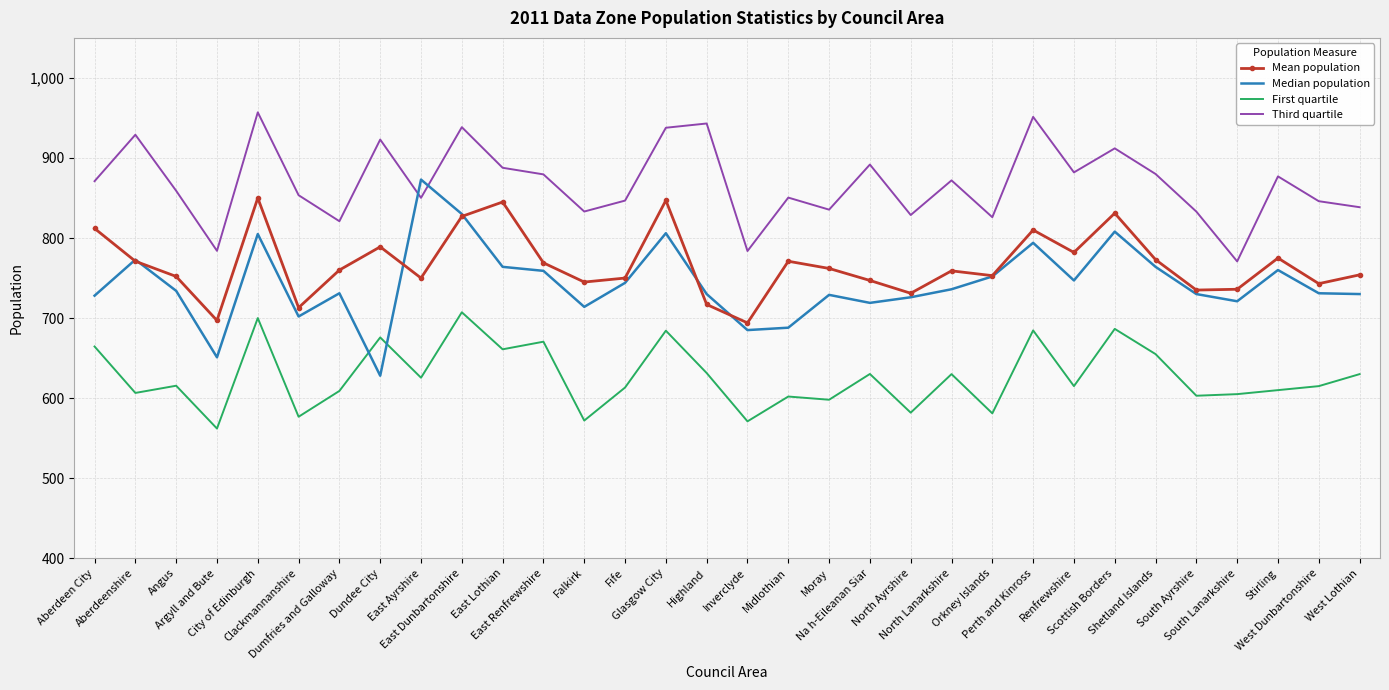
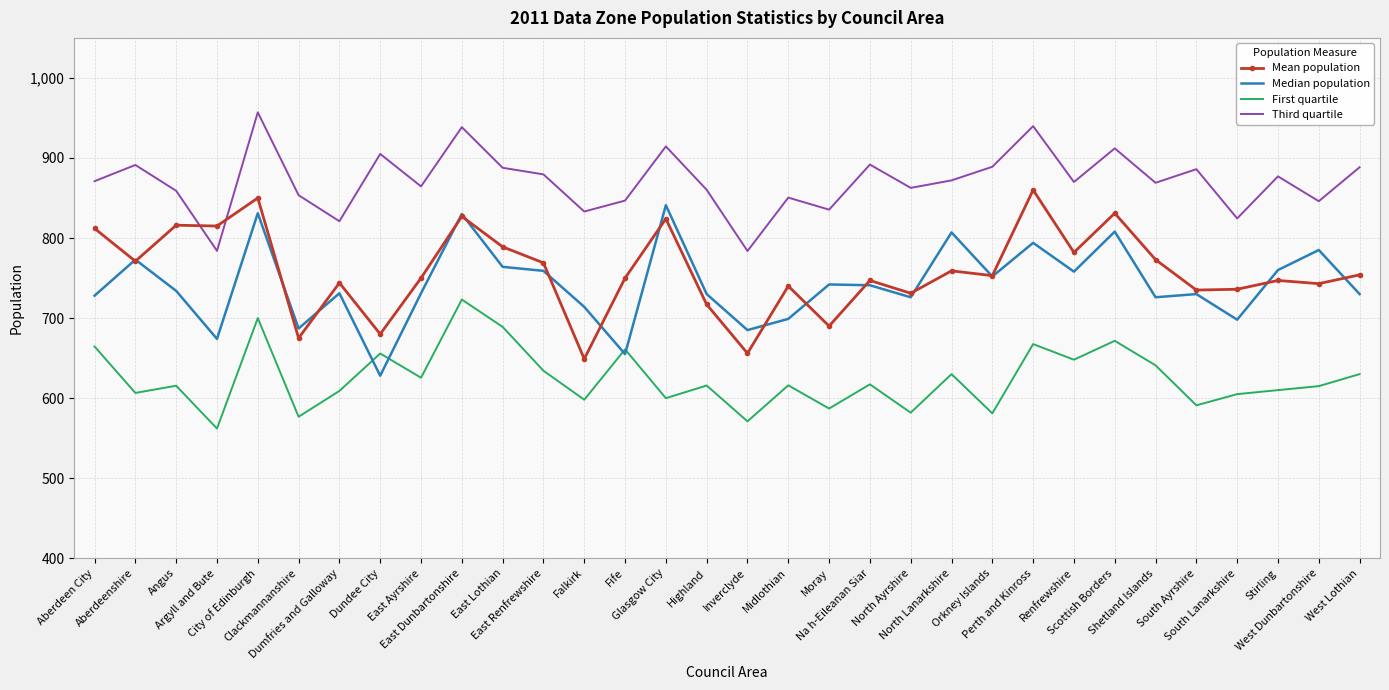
  {
    "Mean population": {
      "Aberdeen City": 810,
-     "Angus": 750,
-     "Argyll and Bute": 700,
+     "Angus": 820,
+     "Argyll and Bute": 820,
      "City of Edinburgh": 850,
-     "Clackmannanshire": 710,
-     "Dumfries and Galloway": 760,
-     "Dundee City": 790,
+     "Clackmannanshire": 680,
+     "Dumfries and Galloway": 740,
+     "Dundee City": 680,
      "East Ayrshire": 750,
-     "East Lothian": 850,
+     "East Lothian": 790,
      "East Renfrewshire": 770,
-     "Falkirk": 750,
+     "Falkirk": 650,
      "Fife": 750,
-     "Glasgow City": 850,
+     "Glasgow City": 820,
      "Highland": 720,
-     "Inverclyde": 690,
-     "Midlothian": 770,
-     "Moray": 760,
+     "Inverclyde": 660,
+     "Midlothian": 740,
+     "Moray": 690,
      "Na h-Eileanan Siar": 750,
      "North Ayrshire": 730,
      "North Lanarkshire": 760,
-     "Perth and Kinross": 810,
+     "Perth and Kinross": 860,
      "Renfrewshire": 780,
      "Scottish Borders": 830,
      "Shetland Islands": 770,
      "South Ayrshire": 740,
      "South Lanarkshire": 740,
-     "Stirling": 780,
+     "Stirling": 750,
      "West Dunbartonshire": 740,
      "West Lothian": 750
    },
    "Median population": {
      "Aberdeen City": 730,
      "Angus": 730,
-     "Argyll and Bute": 650,
-     "City of Edinburgh": 810,
-     "Clackmannanshire": 700,
+     "Argyll and Bute": 670,
+     "City of Edinburgh": 830,
+     "Clackmannanshire": 690,
      "Dumfries and Galloway": 730,
      "Dundee City": 630,
-     "East Ayrshire": 870,
+     "East Ayrshire": 730,
      "East Lothian": 760,
      "East Renfrewshire": 760,
      "Falkirk": 710,
-     "Fife": 740,
-     "Glasgow City": 810,
+     "Fife": 660,
+     "Glasgow City": 840,
      "Highland": 730,
      "Inverclyde": 690,
-     "Midlothian": 690,
-     "Moray": 730,
-     "Na h-Eileanan Siar": 720,
+     "Midlothian": 700,
+     "Moray": 740,
+     "Na h-Eileanan Siar": 740,
      "North Ayrshire": 730,
-     "North Lanarkshire": 740,
+     "North Lanarkshire": 810,
      "Perth and Kinross": 790,
-     "Renfrewshire": 750,
+     "Renfrewshire": 760,
      "Scottish Borders": 810,
-     "Shetland Islands": 760,
+     "Shetland Islands": 730,
      "South Ayrshire": 730,
-     "South Lanarkshire": 720,
+     "South Lanarkshire": 700,
      "Stirling": 760,
-     "West Dunbartonshire": 730,
+     "West Dunbartonshire": 790,
      "West Lothian": 730
    },
    "First quartile": {
      "Aberdeen City": 660,
      "Aberdeenshire": 610,
      "Angus": 620,
      "Argyll and Bute": 560,
      "City of Edinburgh": 700,
      "Clackmannanshire": 580,
      "Dumfries and Galloway": 610,
-     "Dundee City": 680,
+     "Dundee City": 660,
      "East Ayrshire": 630,
-     "East Dunbartonshire": 710,
-     "East Lothian": 660,
-     "East Renfrewshire": 670,
-     "Falkirk": 570,
-     "Fife": 610,
-     "Glasgow City": 680,
-     "Highland": 630,
+     "East Dunbartonshire": 720,
+     "East Lothian": 690,
+     "East Renfrewshire": 630,
+     "Falkirk": 600,
+     "Fife": 660,
+     "Glasgow City": 600,
+     "Highland": 620,
      "Inverclyde": 570,
-     "Midlothian": 600,
-     "Moray": 600,
-     "Na h-Eileanan Siar": 630,
+     "Midlothian": 620,
+     "Moray": 590,
+     "Na h-Eileanan Siar": 620,
      "North Ayrshire": 580,
      "North Lanarkshire": 630,
      "Orkney Islands": 580,
-     "Perth and Kinross": 680,
-     "Renfrewshire": 620,
-     "Scottish Borders": 690,
-     "Shetland Islands": 660,
-     "South Ayrshire": 600,
+     "Perth and Kinross": 670,
+     "Renfrewshire": 650,
+     "Scottish Borders": 670,
+     "Shetland Islands": 640,
+     "South Ayrshire": 590,
      "South Lanarkshire": 610,
      "Stirling": 610,
      "West Dunbartonshire": 620,
      "West Lothian": 630
    },
    "Third quartile": {
      "Aberdeen City": 870,
-     "Aberdeenshire": 930,
+     "Aberdeenshire": 890,
      "Angus": 860,
      "Argyll and Bute": 780,
      "City of Edinburgh": 960,
      "Clackmannanshire": 850,
      "Dumfries and Galloway": 820,
-     "Dundee City": 920,
-     "East Ayrshire": 850,
+     "Dundee City": 910,
+     "East Ayrshire": 860,
      "East Dunbartonshire": 940,
      "East Lothian": 890,
      "East Renfrewshire": 880,
      "Falkirk": 830,
      "Fife": 850,
-     "Glasgow City": 940,
-     "Highland": 940,
+     "Glasgow City": 910,
+     "Highland": 860,
      "Inverclyde": 780,
      "Midlothian": 850,
      "Moray": 840,
      "Na h-Eileanan Siar": 890,
-     "North Ayrshire": 830,
+     "North Ayrshire": 860,
      "North Lanarkshire": 870,
-     "Orkney Islands": 830,
-     "Perth and Kinross": 950,
-     "Renfrewshire": 880,
+     "Orkney Islands": 890,
+     "Perth and Kinross": 940,
+     "Renfrewshire": 870,
      "Scottish Borders": 910,
-     "Shetland Islands": 880,
-     "South Ayrshire": 830,
-     "South Lanarkshire": 770,
+     "Shetland Islands": 870,
+     "South Ayrshire": 890,
+     "South Lanarkshire": 820,
      "Stirling": 880,
      "West Dunbartonshire": 850,
-     "West Lothian": 840
+     "West Lothian": 890
    }
  }
